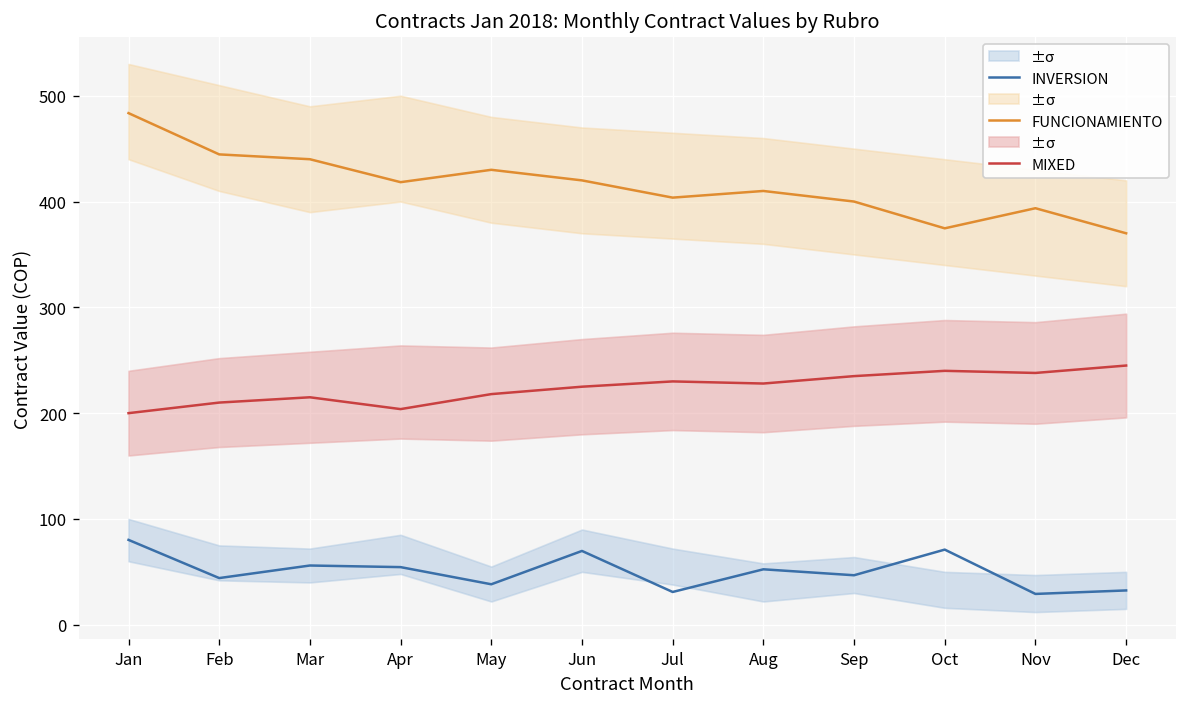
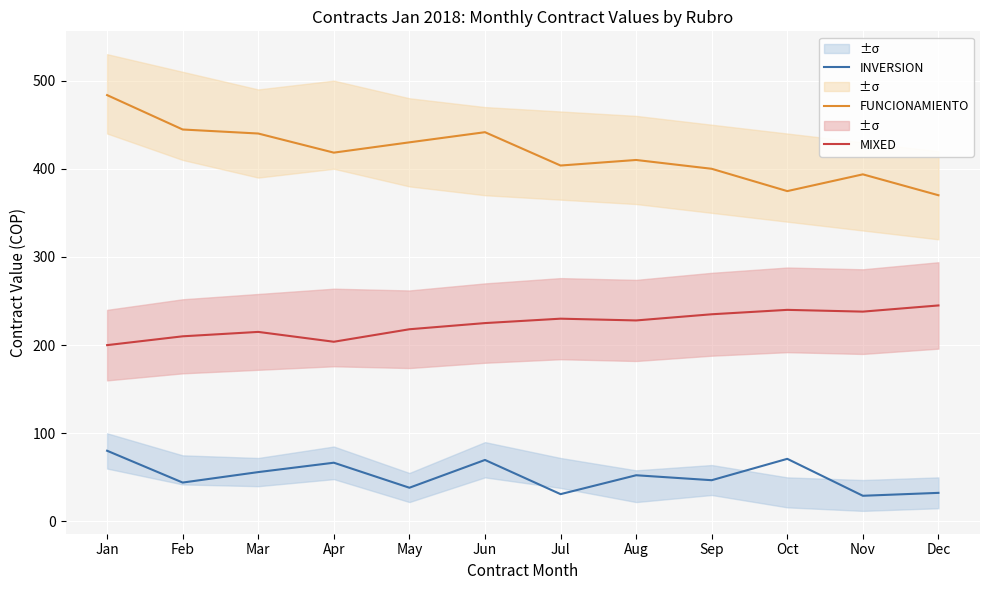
  {
    "INVERSION": {
      "Jan": 80,
      "Feb": 40,
      "Mar": 60,
-     "Apr": 50,
+     "Apr": 70,
      "May": 40,
      "Jun": 70,
      "Jul": 30,
      "Aug": 50,
      "Sep": 50,
      "Oct": 70,
      "Nov": 30,
      "Dec": 30
    },
    "FUNCIONAMIENTO": {
      "Jan": 480,
      "Feb": 440,
      "Mar": 440,
      "Apr": 420,
      "May": 430,
-     "Jun": 420,
+     "Jun": 440,
      "Jul": 400,
      "Aug": 410,
      "Sep": 400,
      "Oct": 370,
      "Nov": 390,
      "Dec": 370
    },
    "MIXED": {
      "Jan": 200,
      "Feb": 210,
      "Mar": 220,
      "Apr": 200,
      "May": 220,
      "Jun": 230,
      "Jul": 230,
      "Aug": 230,
      "Sep": 240,
      "Oct": 240,
      "Nov": 240,
      "Dec": 250
    }
  }
